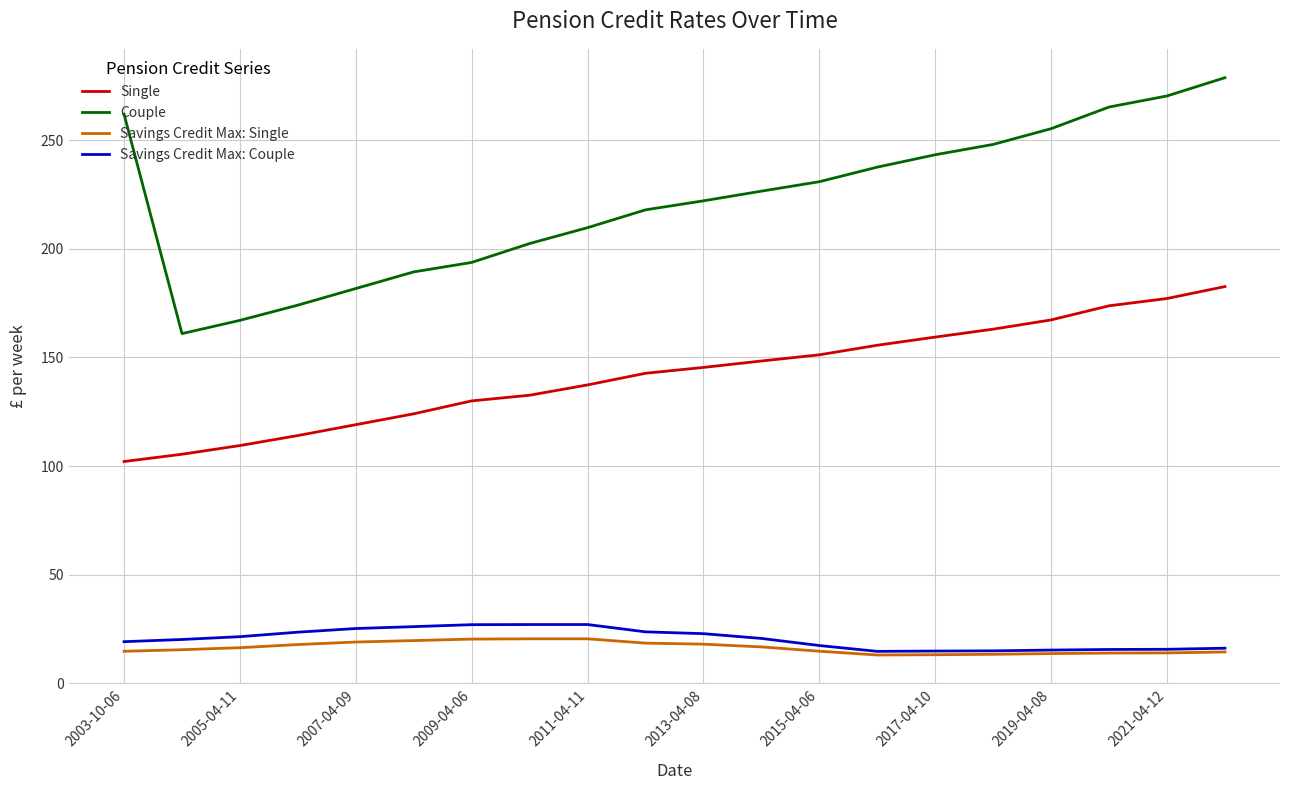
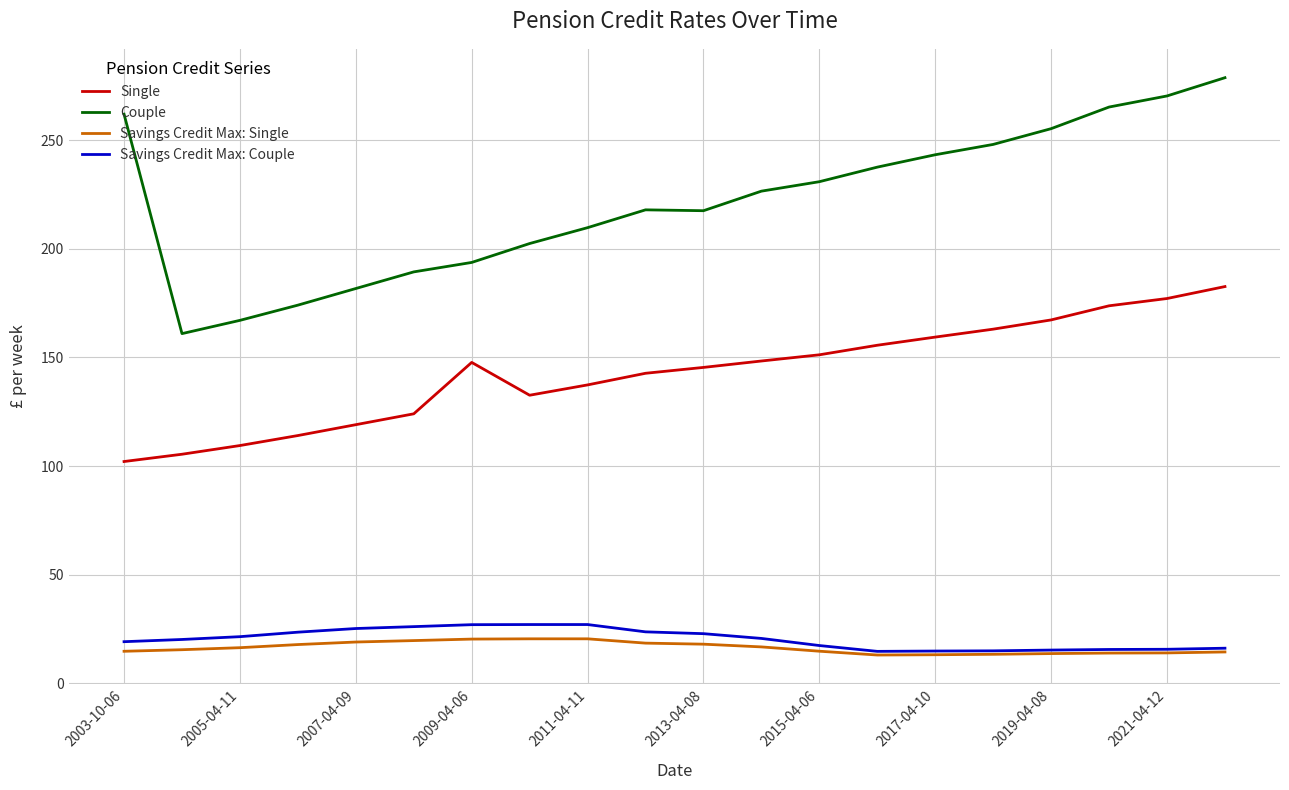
  {
    "Single": {
      "2003-10-06": 102,
      "2005-04-11": 109,
      "2007-04-09": 119,
-     "2009-04-06": 130,
+     "2009-04-06": 148,
      "2011-04-11": 137,
      "2013-04-08": 145,
      "2015-04-06": 151,
      "2017-04-10": 159,
      "2019-04-08": 167,
      "2021-04-12": 177
    },
    "Couple": {
      "2003-10-06": 262,
      "2005-04-11": 167,
      "2007-04-09": 182,
      "2009-04-06": 194,
      "2011-04-11": 210,
-     "2013-04-08": 222,
+     "2013-04-08": 218,
      "2015-04-06": 231,
      "2017-04-10": 243,
      "2019-04-08": 255,
      "2021-04-12": 270
    },
    "Savings Credit Max: Single": {
      "2003-10-06": 15,
      "2005-04-11": 16,
      "2007-04-09": 19,
      "2009-04-06": 20,
      "2011-04-11": 21,
      "2013-04-08": 18,
      "2015-04-06": 15,
      "2017-04-10": 13,
      "2019-04-08": 14,
      "2021-04-12": 14
    },
    "Savings Credit Max: Couple": {
      "2003-10-06": 19,
      "2005-04-11": 22,
      "2007-04-09": 25,
      "2009-04-06": 27,
      "2011-04-11": 27,
      "2013-04-08": 23,
      "2015-04-06": 17,
      "2017-04-10": 15,
      "2019-04-08": 15,
      "2021-04-12": 16
    }
  }
